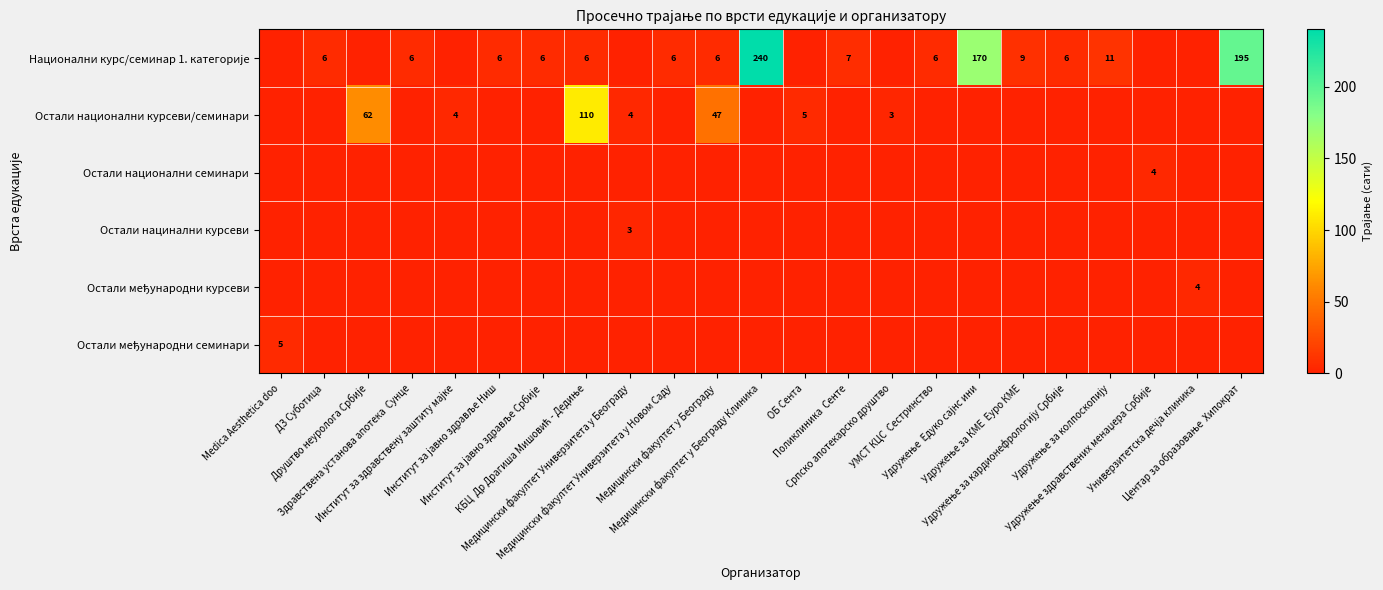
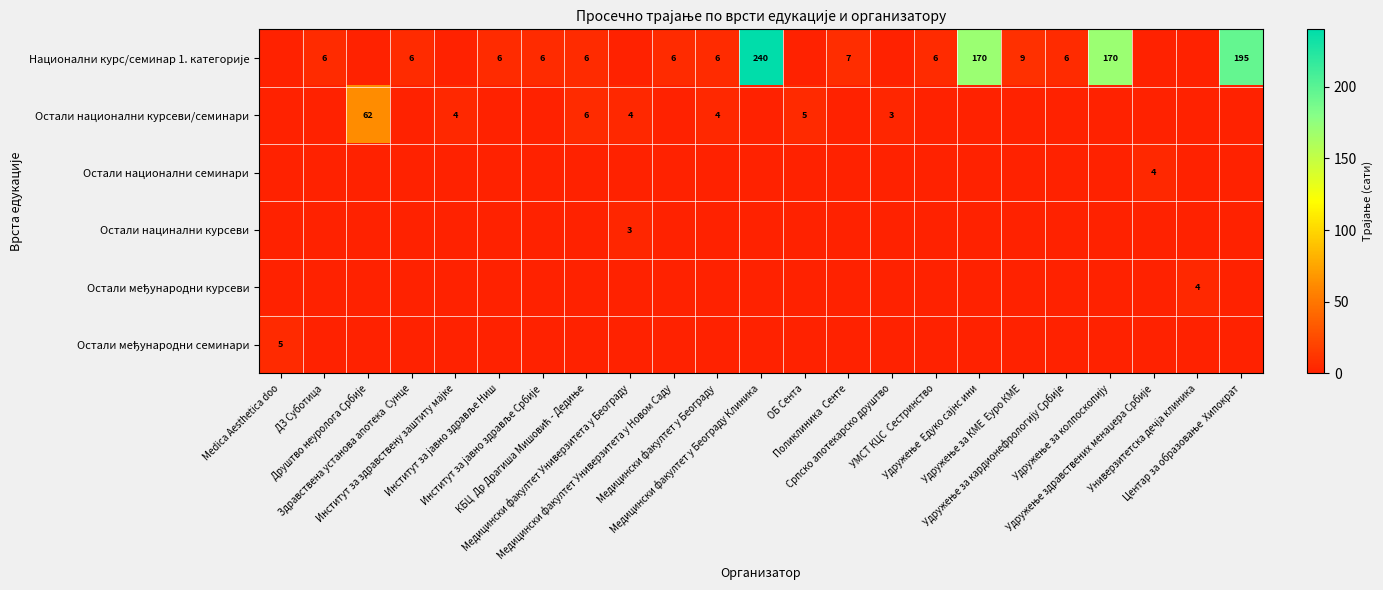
  {
    "Национални курс/семинар 1. категорије": {
      "ДЗ Суботица": 6,
      "Здравствена установа апотека Сунце": 6,
      "Институт за јавно здравље Ниш": 6,
      "Институт за јавно здравље Србије": 6,
      "КБЦ Др Драгиша Мишовић - Дедиње": 6,
      "Медицински факултет Универзитета у Новом Саду": 6,
      "Медицински факултет у Београду": 6,
      "Медицински факултет у Београду Клиника": 240,
      "Поликлиника Сенте": 7,
      "УМСТ КЦС Сестринство": 6,
      "Удружење Едуко сајнс ини": 170,
      "Удружење за КМЕ Еуро КМЕ": 9,
      "Удружење за кардионефрологију Србије": 6,
-     "Удружење за колпоскопију": 11,
+     "Удружење за колпоскопију": 170,
      "Центар за образовање Хипократ": 195
    },
    "Остали национални курсеви/семинари": {
      "Друштво неуролога Србије": 62,
      "Институт за здравствену заштиту мајке": 4,
-     "КБЦ Др Драгиша Мишовић - Дедиње": 110,
+     "КБЦ Др Драгиша Мишовић - Дедиње": 6,
      "Медицински факултет Универзитета у Београду": 4,
-     "Медицински факултет у Београду": 47,
+     "Медицински факултет у Београду": 4,
      "ОБ Сента": 5,
      "Српско апотекарско друштво": 3
    },
    "Остали национални семинари": {
      "Удружење здравствених менаџера Србије": 4
    },
    "Остали нацинални курсеви": {
      "Медицински факултет Универзитета у Београду": 3
    },
    "Остали међународни курсеви": {
      "Универзитетска дечја клиника": 4
    },
    "Остали међународни семинари": {
      "Medica Aesthetica doo": 5
    }
  }
